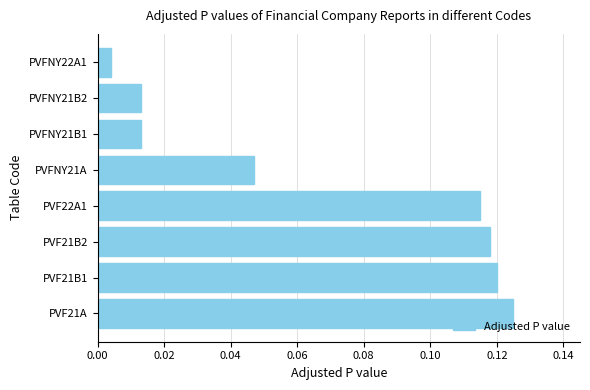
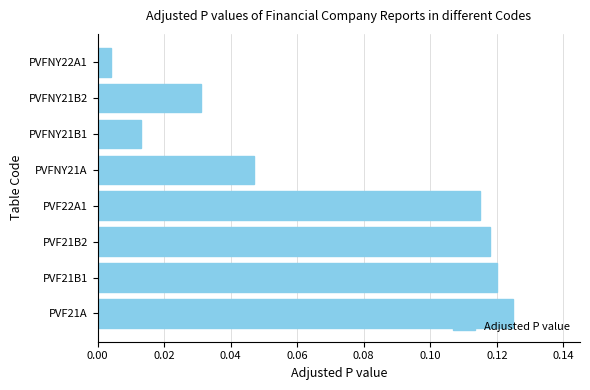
  {
    "PVFNY22A1": 0.004,
-   "PVFNY21B2": 0.013,
+   "PVFNY21B2": 0.031,
    "PVFNY21B1": 0.013,
    "PVFNY21A": 0.047,
    "PVF22A1": 0.115,
    "PVF21B2": 0.118,
    "PVF21B1": 0.120,
    "PVF21A": 0.125
  }
